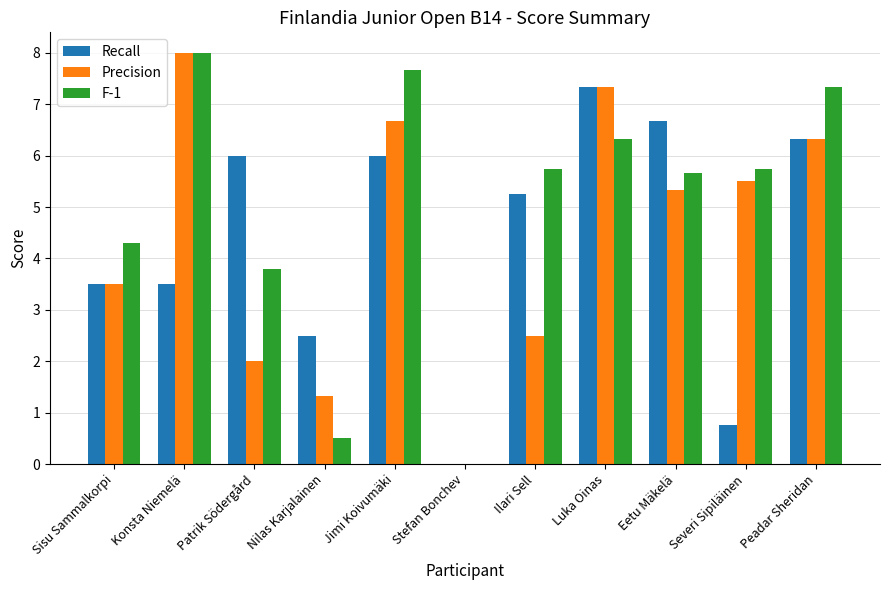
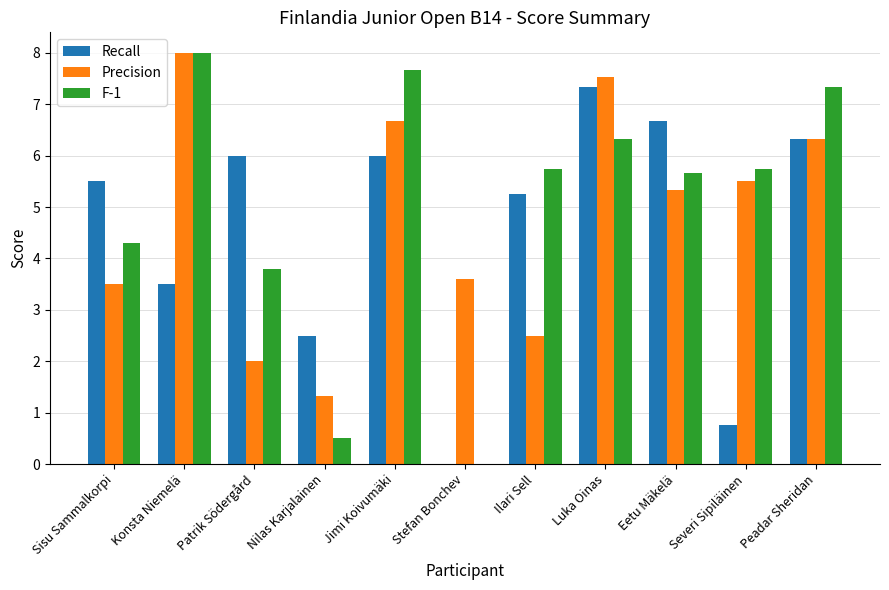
  {
    "Recall": {
-     "Sisu Sammalkorpi": 3.5,
+     "Sisu Sammalkorpi": 5.5,
      "Konsta Niemelä": 3.5,
      "Patrik Södergård": 6.0,
      "Nilas Karjalainen": 2.5,
      "Jimi Koivumäki": 6.0,
      "Stefan Bonchev": 0.0,
      "Ilari Sell": 5.3,
      "Luka Oinas": 7.3,
      "Eetu Mäkelä": 6.7,
      "Severi Sipiläinen": 0.8,
      "Peadar Sheridan": 6.3
    },
    "Precision": {
      "Sisu Sammalkorpi": 3.5,
      "Konsta Niemelä": 8.0,
      "Patrik Södergård": 2.0,
      "Nilas Karjalainen": 1.3,
      "Jimi Koivumäki": 6.7,
-     "Stefan Bonchev": 0.0,
+     "Stefan Bonchev": 3.6,
      "Ilari Sell": 2.5,
-     "Luka Oinas": 7.3,
+     "Luka Oinas": 7.5,
      "Eetu Mäkelä": 5.3,
      "Severi Sipiläinen": 5.5,
      "Peadar Sheridan": 6.3
    },
    "F-1": {
      "Sisu Sammalkorpi": 4.3,
      "Konsta Niemelä": 8.0,
      "Patrik Södergård": 3.8,
      "Nilas Karjalainen": 0.5,
      "Jimi Koivumäki": 7.7,
      "Stefan Bonchev": 0.0,
      "Ilari Sell": 5.8,
      "Luka Oinas": 6.3,
      "Eetu Mäkelä": 5.7,
      "Severi Sipiläinen": 5.8,
      "Peadar Sheridan": 7.3
    }
  }
